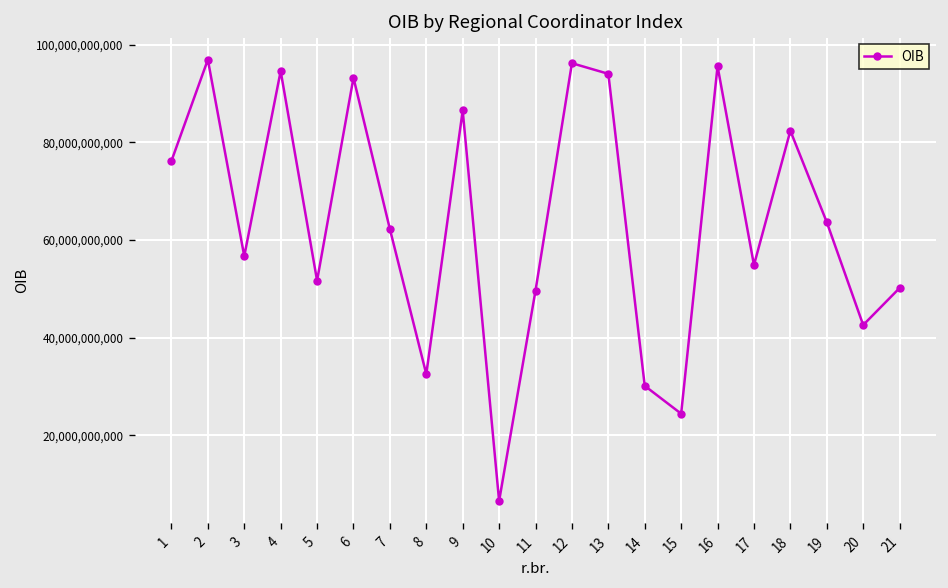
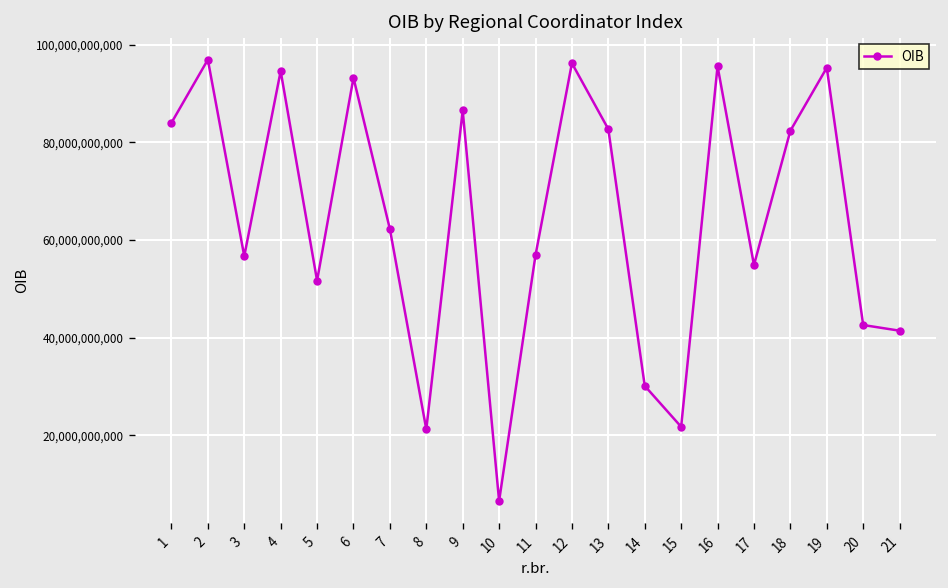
  {
-   "1": "76,000,000,000",
+   "1": "84,000,000,000",
    "2": "97,000,000,000",
    "3": "57,000,000,000",
    "4": "95,000,000,000",
    "5": "52,000,000,000",
    "6": "93,000,000,000",
    "7": "62,000,000,000",
-   "8": "33,000,000,000",
+   "8": "21,000,000,000",
    "9": "87,000,000,000",
    "10": "7,000,000,000",
-   "11": "50,000,000,000",
+   "11": "57,000,000,000",
    "12": "96,000,000,000",
-   "13": "94,000,000,000",
+   "13": "83,000,000,000",
    "14": "30,000,000,000",
-   "15": "24,000,000,000",
+   "15": "22,000,000,000",
    "16": "96,000,000,000",
    "17": "55,000,000,000",
    "18": "82,000,000,000",
-   "19": "64,000,000,000",
+   "19": "95,000,000,000",
    "20": "43,000,000,000",
-   "21": "50,000,000,000"
+   "21": "41,000,000,000"
  }
